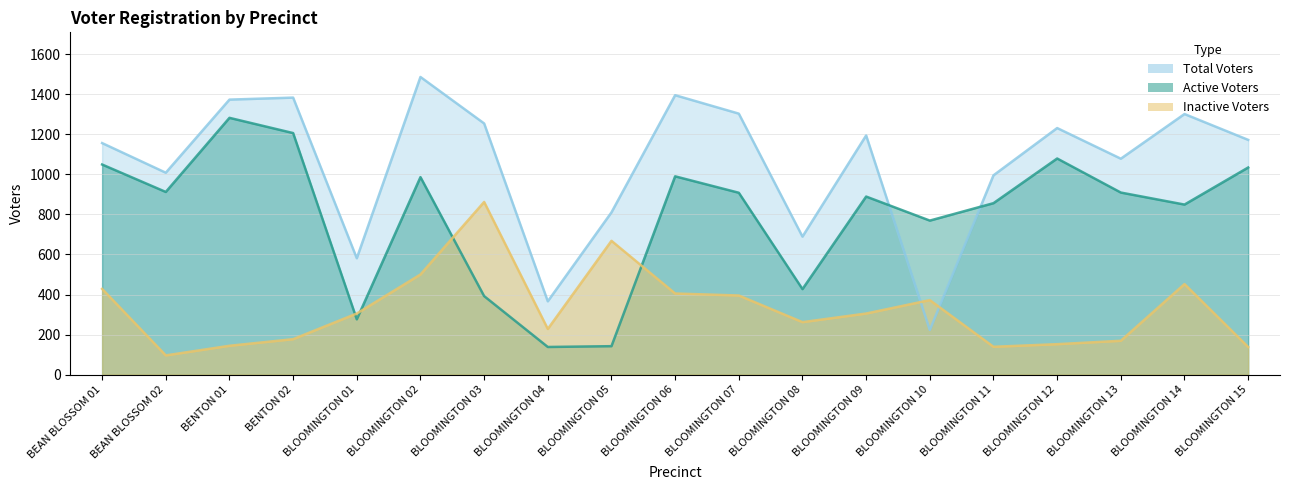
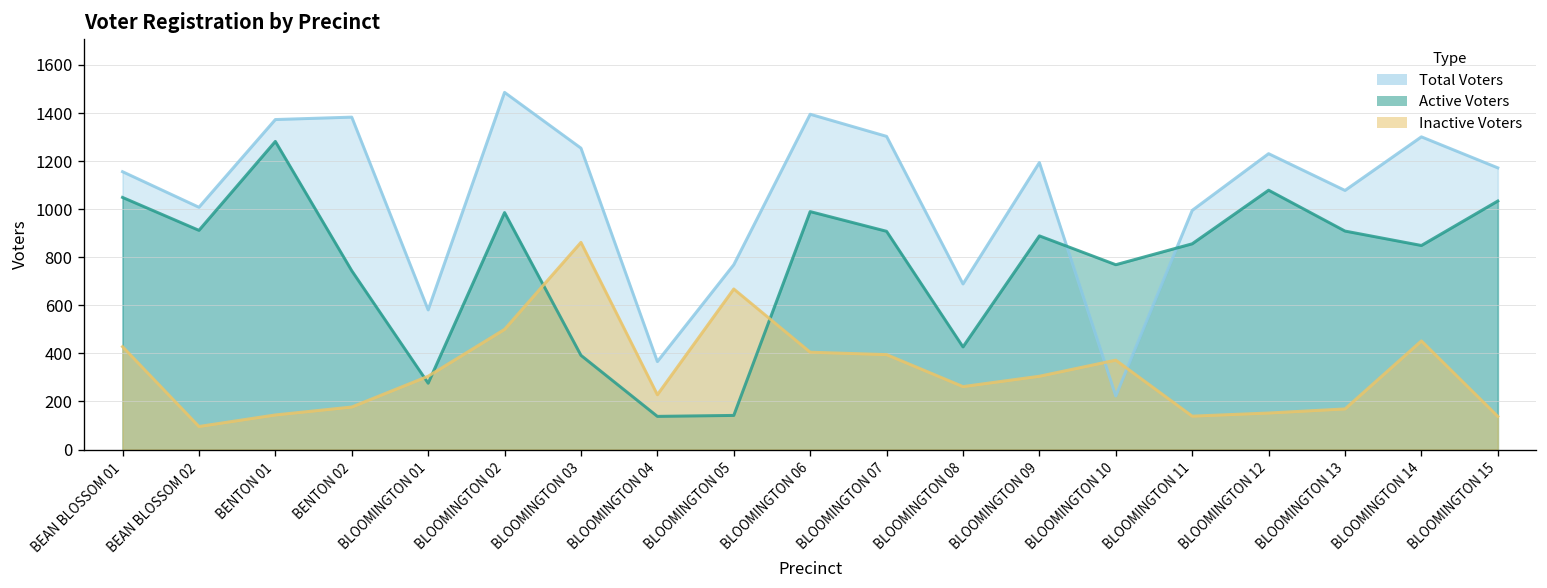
  {
    "Total Voters": {
      "BEAN BLOSSOM 01": 1160,
      "BEAN BLOSSOM 02": 1010,
      "BENTON 01": 1370,
      "BENTON 02": 1380,
      "BLOOMINGTON 01": 580,
      "BLOOMINGTON 02": 1490,
      "BLOOMINGTON 03": 1250,
      "BLOOMINGTON 04": 370,
-     "BLOOMINGTON 05": 810,
+     "BLOOMINGTON 05": 770,
      "BLOOMINGTON 06": 1400,
      "BLOOMINGTON 07": 1300,
      "BLOOMINGTON 08": 690,
      "BLOOMINGTON 09": 1190,
      "BLOOMINGTON 10": 220,
      "BLOOMINGTON 11": 1000,
      "BLOOMINGTON 12": 1230,
      "BLOOMINGTON 13": 1080,
      "BLOOMINGTON 14": 1300,
      "BLOOMINGTON 15": 1170
    },
    "Active Voters": {
      "BEAN BLOSSOM 01": 1050,
      "BEAN BLOSSOM 02": 910,
      "BENTON 01": 1280,
-     "BENTON 02": 1210,
+     "BENTON 02": 740,
      "BLOOMINGTON 01": 280,
      "BLOOMINGTON 02": 990,
      "BLOOMINGTON 03": 390,
      "BLOOMINGTON 04": 140,
      "BLOOMINGTON 05": 140,
      "BLOOMINGTON 06": 990,
      "BLOOMINGTON 07": 910,
      "BLOOMINGTON 08": 430,
      "BLOOMINGTON 09": 890,
      "BLOOMINGTON 10": 770,
      "BLOOMINGTON 11": 860,
      "BLOOMINGTON 12": 1080,
      "BLOOMINGTON 13": 910,
      "BLOOMINGTON 14": 850,
      "BLOOMINGTON 15": 1030
    },
    "Inactive Voters": {
      "BEAN BLOSSOM 01": 430,
      "BEAN BLOSSOM 02": 100,
      "BENTON 01": 140,
      "BENTON 02": 180,
      "BLOOMINGTON 01": 310,
      "BLOOMINGTON 02": 500,
      "BLOOMINGTON 03": 860,
      "BLOOMINGTON 04": 230,
      "BLOOMINGTON 05": 670,
      "BLOOMINGTON 06": 410,
      "BLOOMINGTON 07": 400,
      "BLOOMINGTON 08": 260,
      "BLOOMINGTON 09": 310,
      "BLOOMINGTON 10": 370,
      "BLOOMINGTON 11": 140,
      "BLOOMINGTON 12": 150,
      "BLOOMINGTON 13": 170,
      "BLOOMINGTON 14": 450,
      "BLOOMINGTON 15": 140
    }
  }
